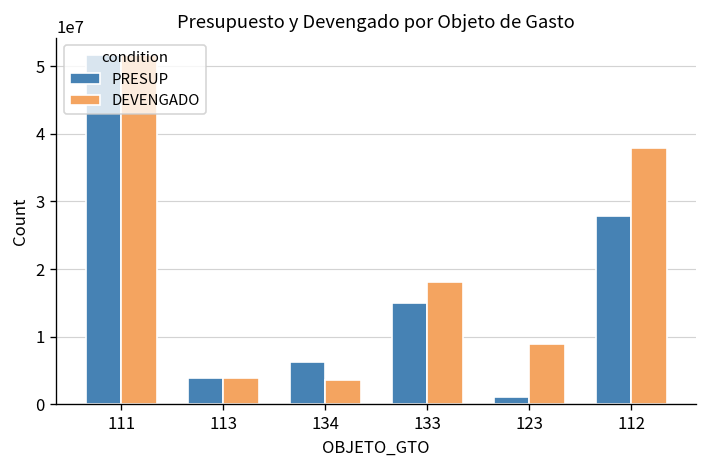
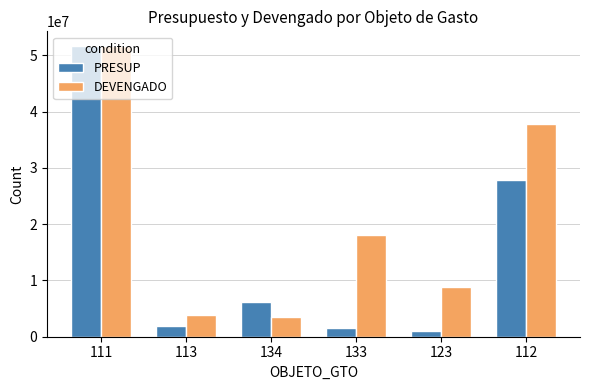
  {
    "PRESUP": {
-     "113": 4000000,
+     "113": 2000000,
      "134": 6000000,
-     "133": 15000000,
+     "133": 2000000,
      "123": 1000000,
      "112": 28000000
    },
    "DEVENGADO": {
      "113": 4000000,
      "134": 4000000,
      "133": 18000000,
      "123": 9000000,
      "112": 38000000
    }
  }
